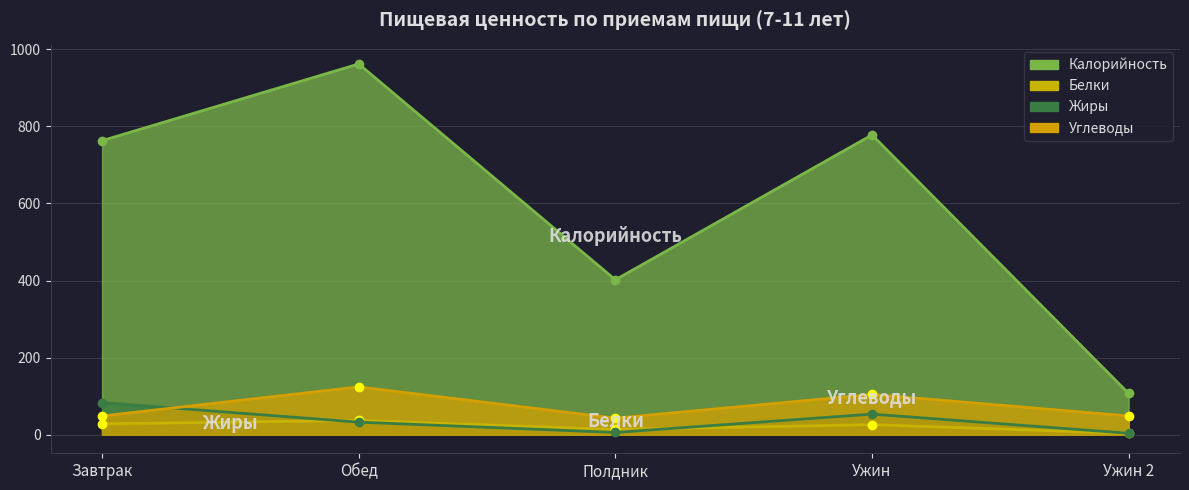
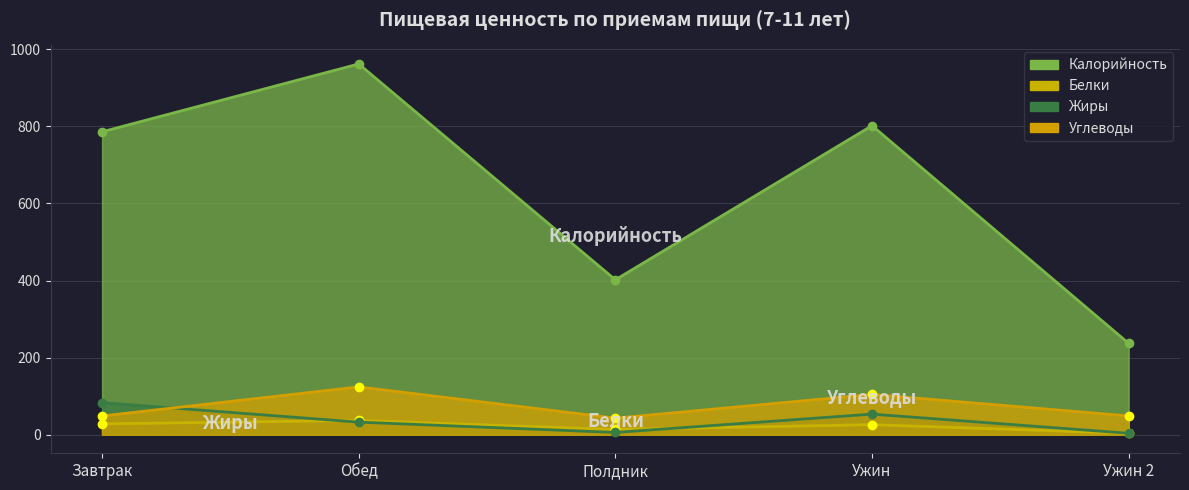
  {
    "Калорийность": {
-     "Завтрак": 760,
+     "Завтрак": 790,
      "Обед": 960,
      "Полдник": 400,
-     "Ужин": 780,
-     "Ужин 2": 110
+     "Ужин": 800,
+     "Ужин 2": 240
    },
    "Жиры": {
      "Завтрак": 80,
      "Полдник": 10,
      "Ужин": 50
    }
  }
